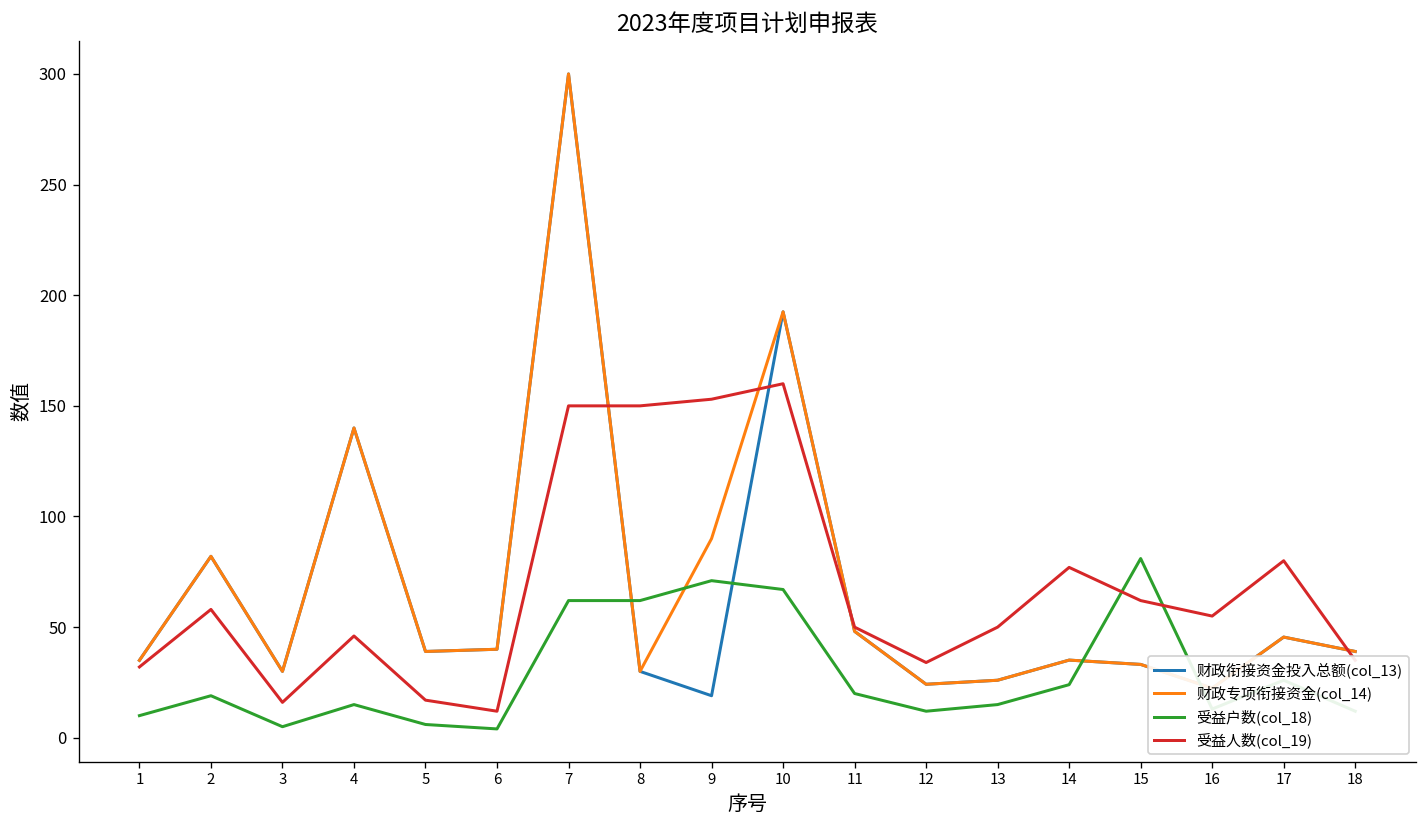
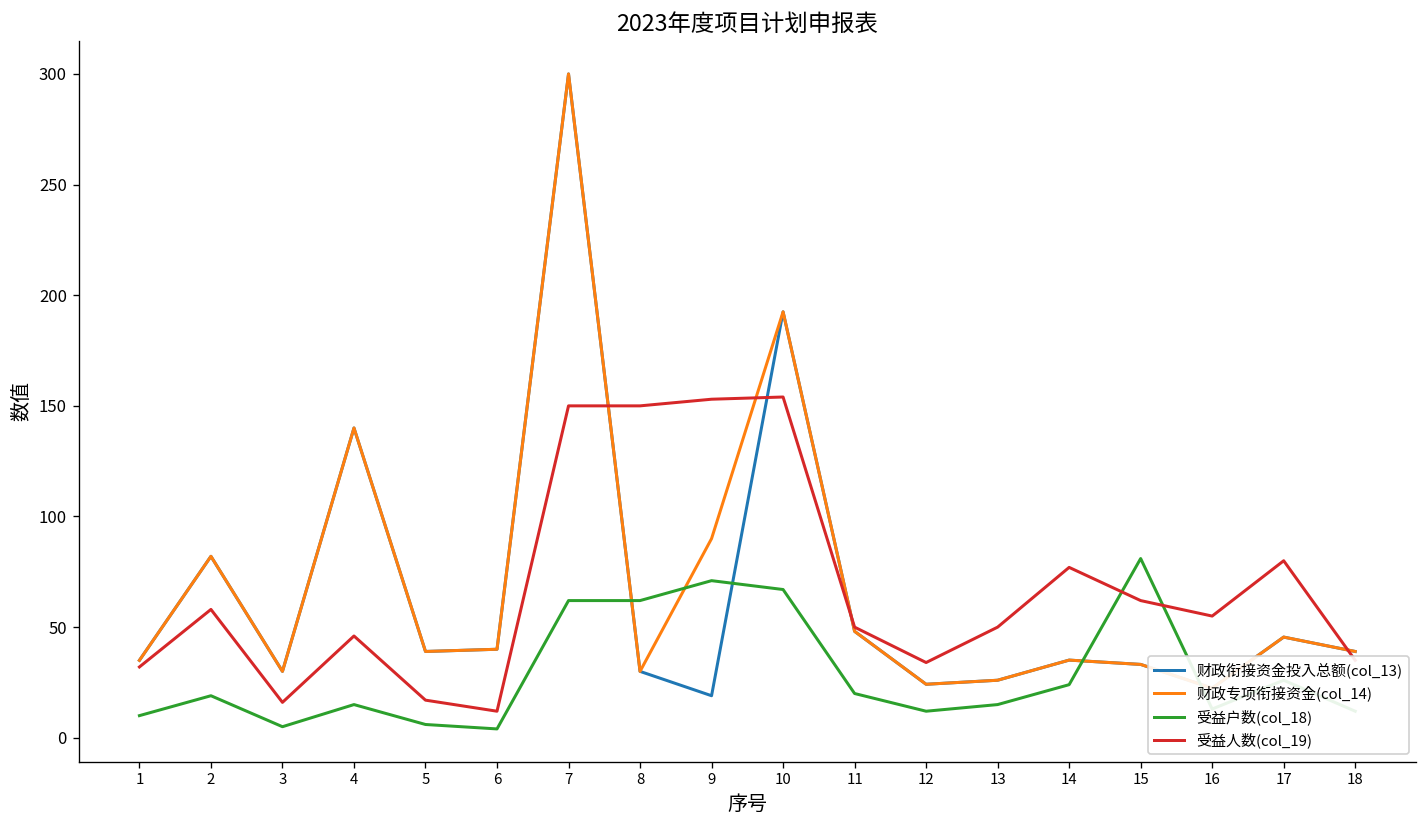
  {
    "财政衔接资金投入总额(col_13)": {
      "9": 19
    },
    "财政专项衔接资金(col_14)": {
      "9": 90
    },
    "受益户数(col_18)": {
      "1": 10,
      "2": 19,
      "3": 5,
      "4": 15,
      "5": 6,
      "6": 4,
      "7": 62,
      "8": 62,
      "9": 71,
      "10": 67,
      "11": 20,
      "12": 12,
      "13": 15,
      "14": 24,
      "15": 81
    },
    "受益人数(col_19)": {
      "1": 32,
      "2": 58,
      "3": 16,
      "4": 46,
      "5": 17,
      "6": 12,
      "7": 150,
      "8": 150,
      "9": 153,
-     "10": 160,
+     "10": 154,
      "11": 50,
      "12": 34,
      "13": 50,
      "14": 77,
      "15": 62,
      "16": 55,
      "17": 80
    }
  }
